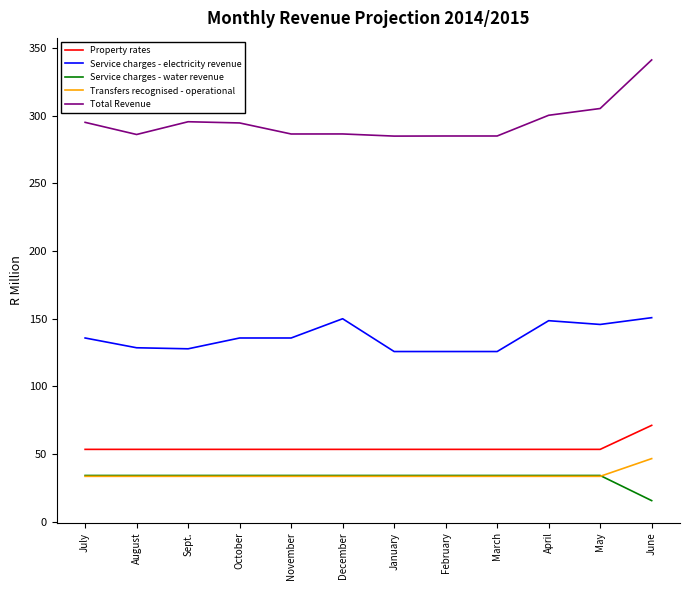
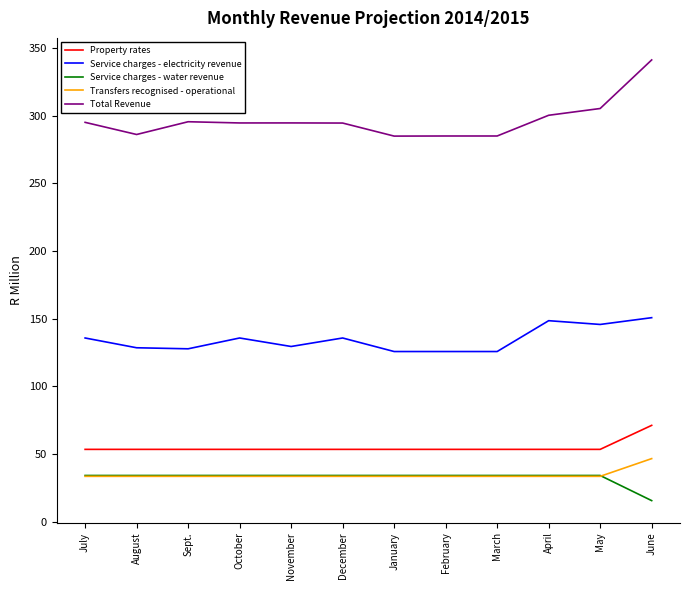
  {
    "Property rates": {
      "July": 53,
      "August": 53,
      "Sept.": 53,
      "October": 53,
      "November": 53,
      "December": 53,
      "January": 53,
      "February": 53,
      "March": 53,
      "April": 53,
      "May": 53,
      "June": 71
    },
    "Service charges - electricity revenue": {
      "July": 136,
      "August": 128,
      "Sept.": 128,
      "October": 136,
-     "November": 136,
-     "December": 150,
+     "November": 129,
+     "December": 136,
      "January": 126,
      "February": 126,
      "March": 126,
      "April": 148,
      "May": 146,
      "June": 151
    },
    "Service charges - water revenue": {
      "June": 16
    },
    "Transfers recognised - operational": {
      "June": 47
    },
    "Total Revenue": {
      "July": 295,
      "August": 286,
      "Sept.": 295,
      "October": 295,
-     "November": 286,
-     "December": 286,
+     "November": 295,
+     "December": 294,
      "January": 285,
      "February": 285,
      "March": 285,
      "April": 300,
      "May": 305,
      "June": 341
    }
  }
